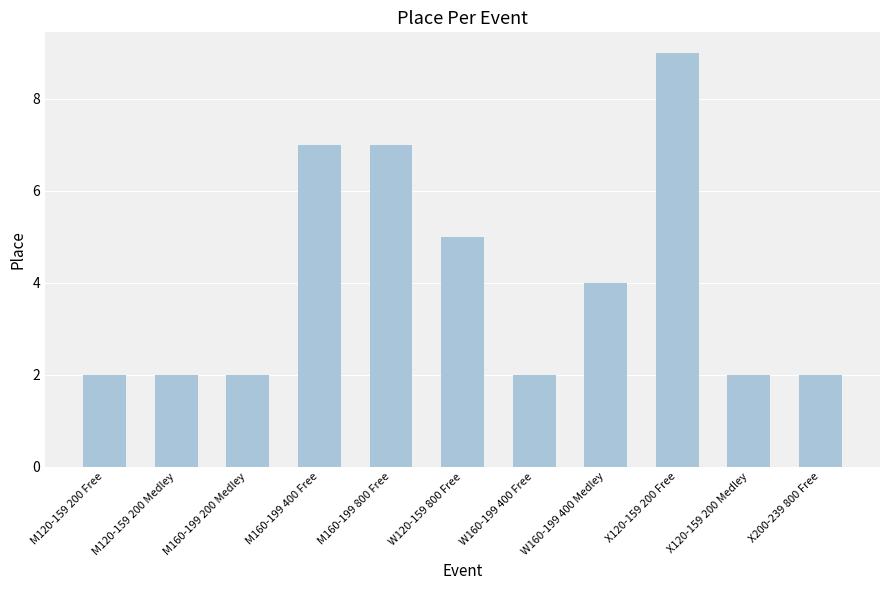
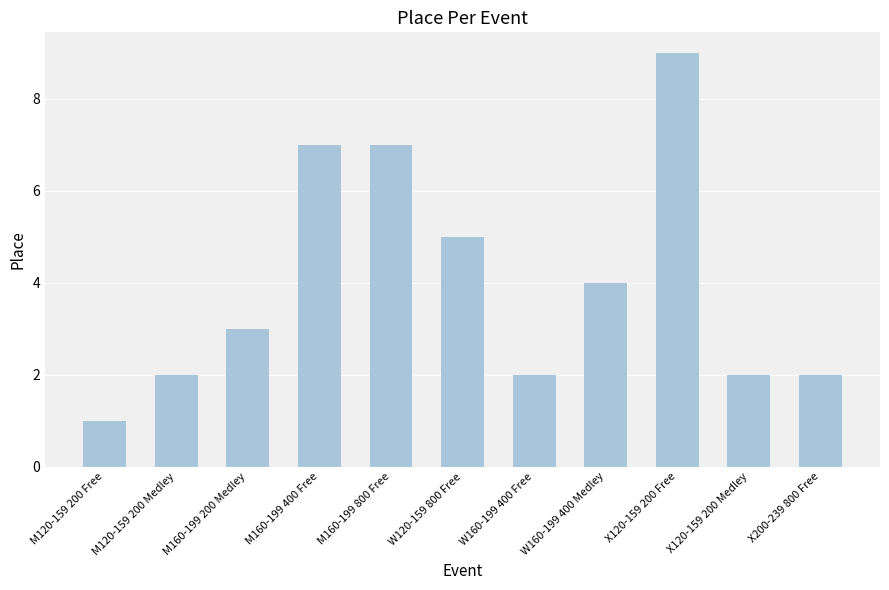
  {
-   "M120-159 200 Free": 2,
+   "M120-159 200 Free": 1,
    "M120-159 200 Medley": 2,
-   "M160-199 200 Medley": 2,
+   "M160-199 200 Medley": 3,
    "M160-199 400 Free": 7,
    "M160-199 800 Free": 7,
    "W120-159 800 Free": 5,
    "W160-199 400 Free": 2,
    "W160-199 400 Medley": 4,
    "X120-159 200 Free": 9,
    "X120-159 200 Medley": 2,
    "X200-239 800 Free": 2
  }
